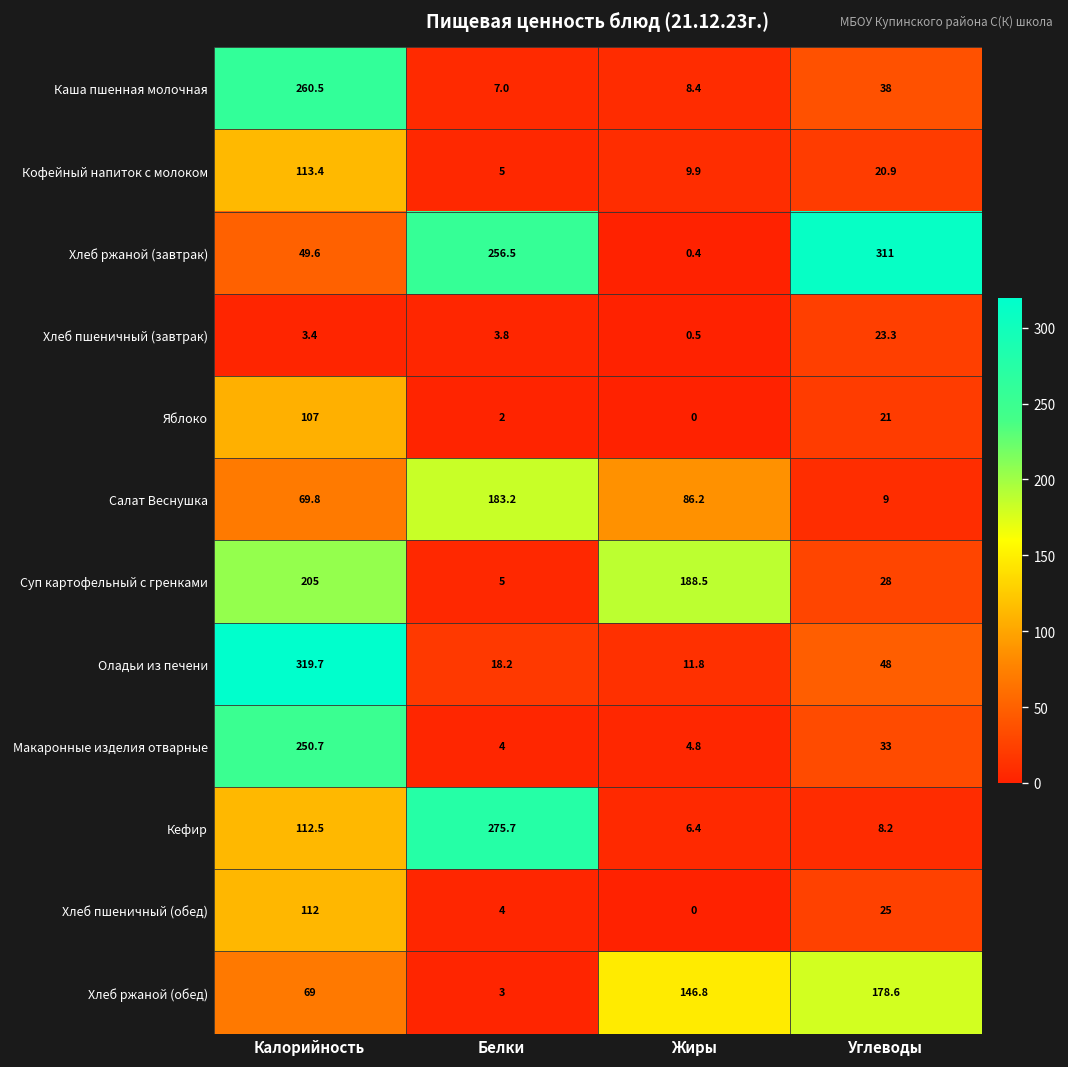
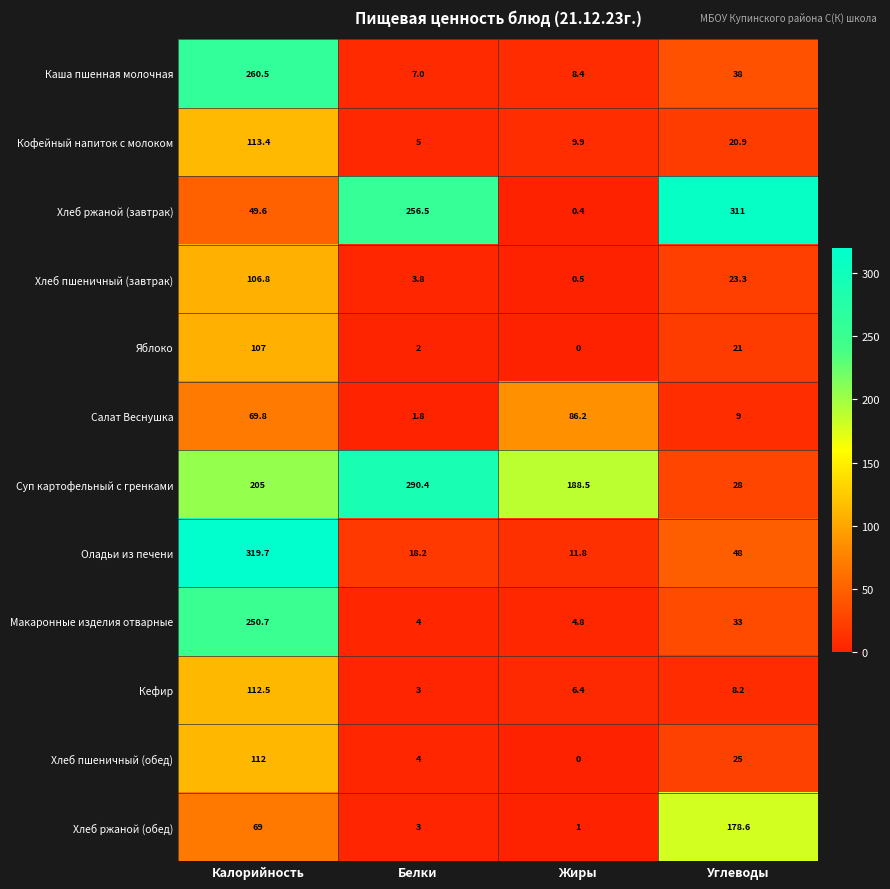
  {
    "Каша пшенная молочная": {
      "Калорийность": 260.5,
      "Белки": 7.0,
      "Жиры": 8.4,
      "Углеводы": 38
    },
    "Кофейный напиток с молоком": {
      "Калорийность": 113.4,
      "Белки": 5,
      "Жиры": 9.9,
      "Углеводы": 20.9
    },
    "Хлеб ржаной (завтрак)": {
      "Калорийность": 49.6,
      "Белки": 256.5,
      "Жиры": 0.4,
      "Углеводы": 311
    },
    "Хлеб пшеничный (завтрак)": {
-     "Калорийность": 3.4,
+     "Калорийность": 106.8,
      "Белки": 3.8,
      "Жиры": 0.5,
      "Углеводы": 23.3
    },
    "Яблоко": {
      "Калорийность": 107,
      "Белки": 2,
      "Жиры": 0,
      "Углеводы": 21
    },
    "Салат Веснушка": {
      "Калорийность": 69.8,
-     "Белки": 183.2,
+     "Белки": 1.8,
      "Жиры": 86.2,
      "Углеводы": 9
    },
    "Суп картофельный с гренками": {
      "Калорийность": 205,
-     "Белки": 5,
+     "Белки": 290.4,
      "Жиры": 188.5,
      "Углеводы": 28
    },
    "Оладьи из печени": {
      "Калорийность": 319.7,
      "Белки": 18.2,
      "Жиры": 11.8,
      "Углеводы": 48
    },
    "Макаронные изделия отварные": {
      "Калорийность": 250.7,
      "Белки": 4,
      "Жиры": 4.8,
      "Углеводы": 33
    },
    "Кефир": {
      "Калорийность": 112.5,
-     "Белки": 275.7,
+     "Белки": 3,
      "Жиры": 6.4,
      "Углеводы": 8.2
    },
    "Хлеб пшеничный (обед)": {
      "Калорийность": 112,
      "Белки": 4,
      "Жиры": 0,
      "Углеводы": 25
    },
    "Хлеб ржаной (обед)": {
      "Калорийность": 69,
      "Белки": 3,
-     "Жиры": 146.8,
+     "Жиры": 1,
      "Углеводы": 178.6
    }
  }
